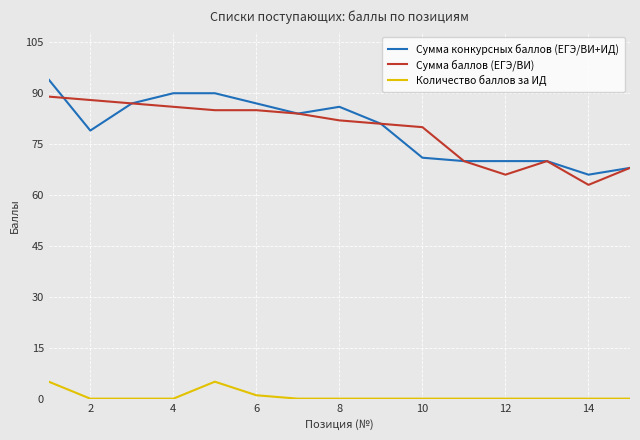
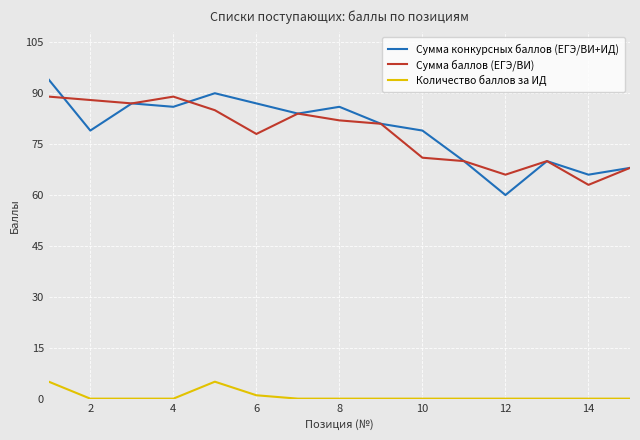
  {
    "Сумма конкурсных баллов (ЕГЭ/ВИ+ИД)": {
      "2": 79,
-     "4": 90,
+     "4": 86,
      "6": 87,
      "8": 86,
-     "10": 71,
-     "12": 70,
+     "10": 79,
+     "12": 60,
      "14": 66
    },
    "Сумма баллов (ЕГЭ/ВИ)": {
      "2": 88,
-     "4": 86,
-     "6": 85,
+     "4": 89,
+     "6": 78,
      "8": 82,
-     "10": 80,
+     "10": 71,
      "12": 66,
      "14": 63
    },
    "Количество баллов за ИД": {
      "2": 0,
      "4": 0,
      "6": 1,
      "8": 0,
      "10": 0,
      "12": 0,
      "14": 0
    }
  }
